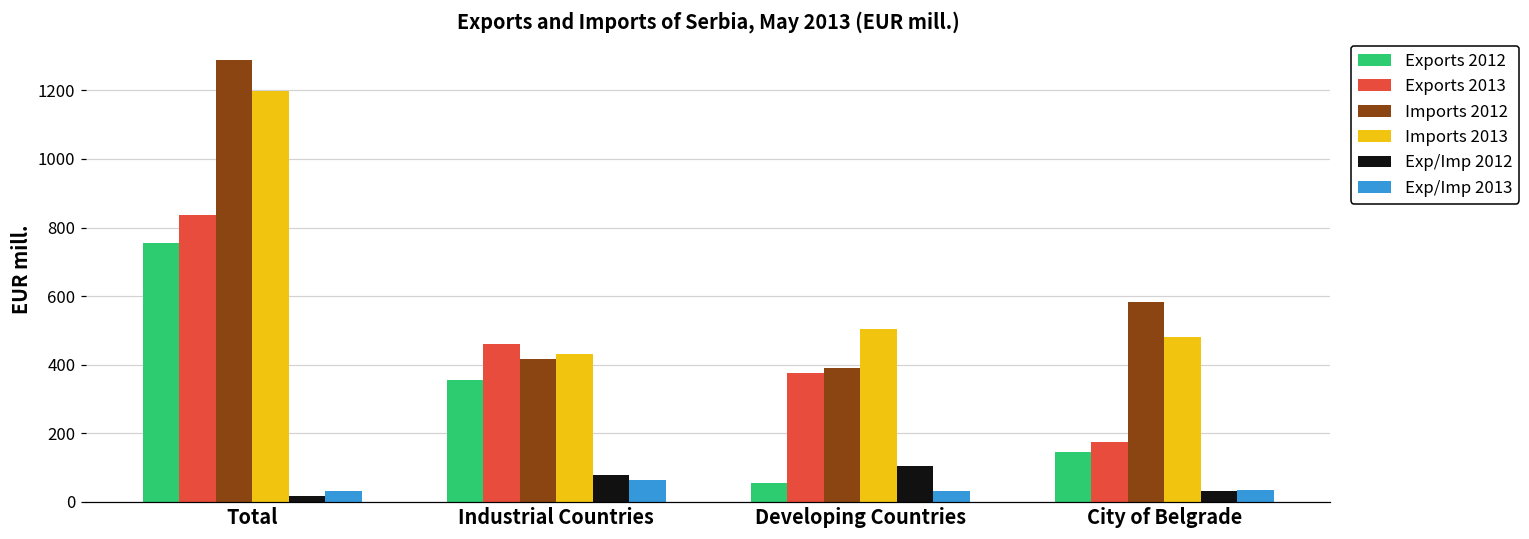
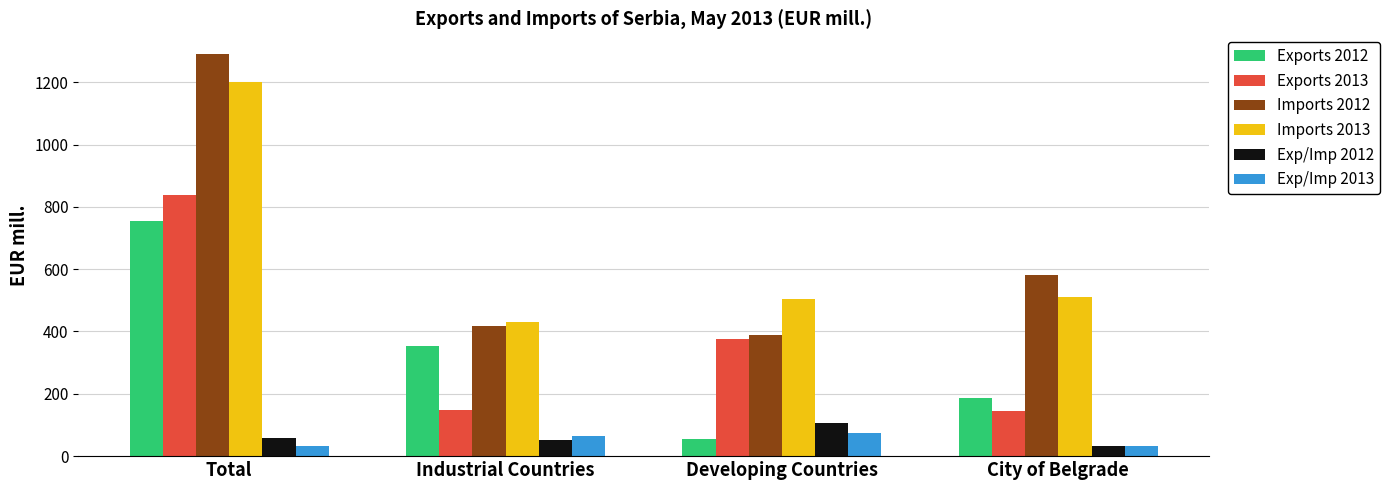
  {
    "Exports 2012": {
      "Total": 760,
      "Industrial Countries": 350,
      "Developing Countries": 50,
-     "City of Belgrade": 150
+     "City of Belgrade": 190
    },
    "Exports 2013": {
      "Total": 840,
-     "Industrial Countries": 460,
+     "Industrial Countries": 150,
      "Developing Countries": 380,
-     "City of Belgrade": 170
+     "City of Belgrade": 150
    },
    "Imports 2012": {
      "Total": 1290,
      "Industrial Countries": 420,
      "Developing Countries": 390,
      "City of Belgrade": 580
    },
    "Imports 2013": {
      "Total": 1200,
      "Industrial Countries": 430,
      "Developing Countries": 500,
-     "City of Belgrade": 480
+     "City of Belgrade": 510
    },
    "Exp/Imp 2012": {
-     "Total": 20,
-     "Industrial Countries": 80,
+     "Total": 60,
+     "Industrial Countries": 50,
      "Developing Countries": 110,
      "City of Belgrade": 30
    },
    "Exp/Imp 2013": {
      "Total": 30,
      "Industrial Countries": 60,
-     "Developing Countries": 30,
+     "Developing Countries": 70,
      "City of Belgrade": 30
    }
  }
